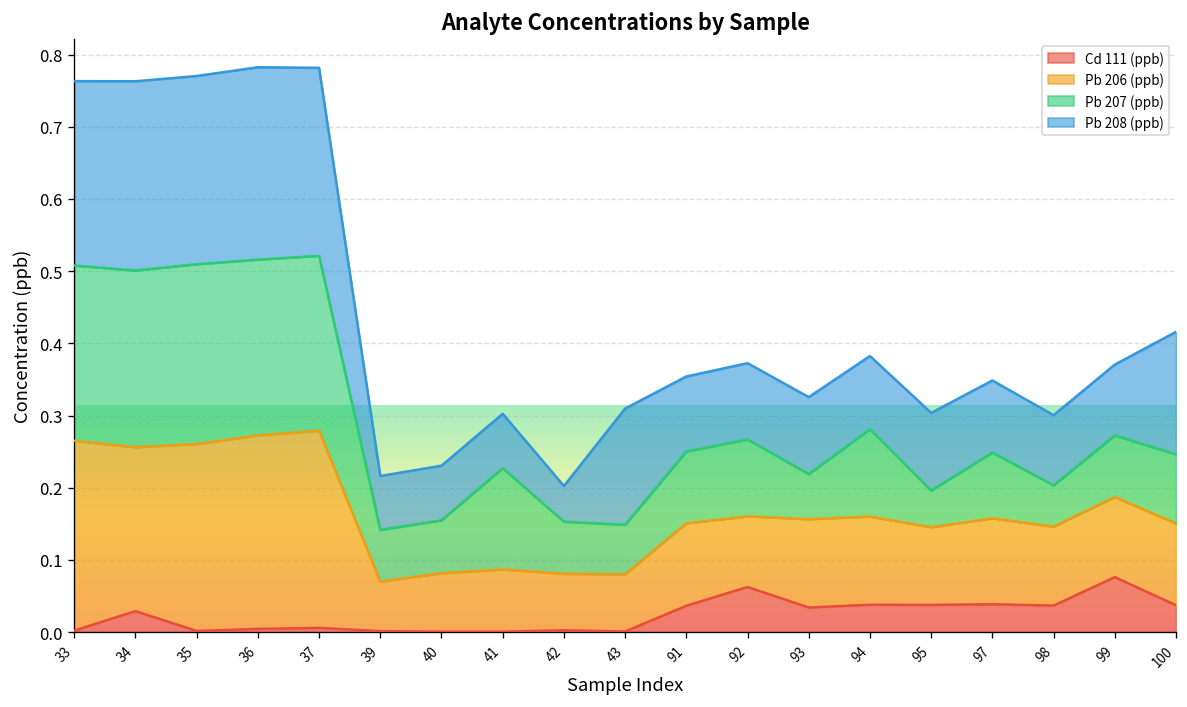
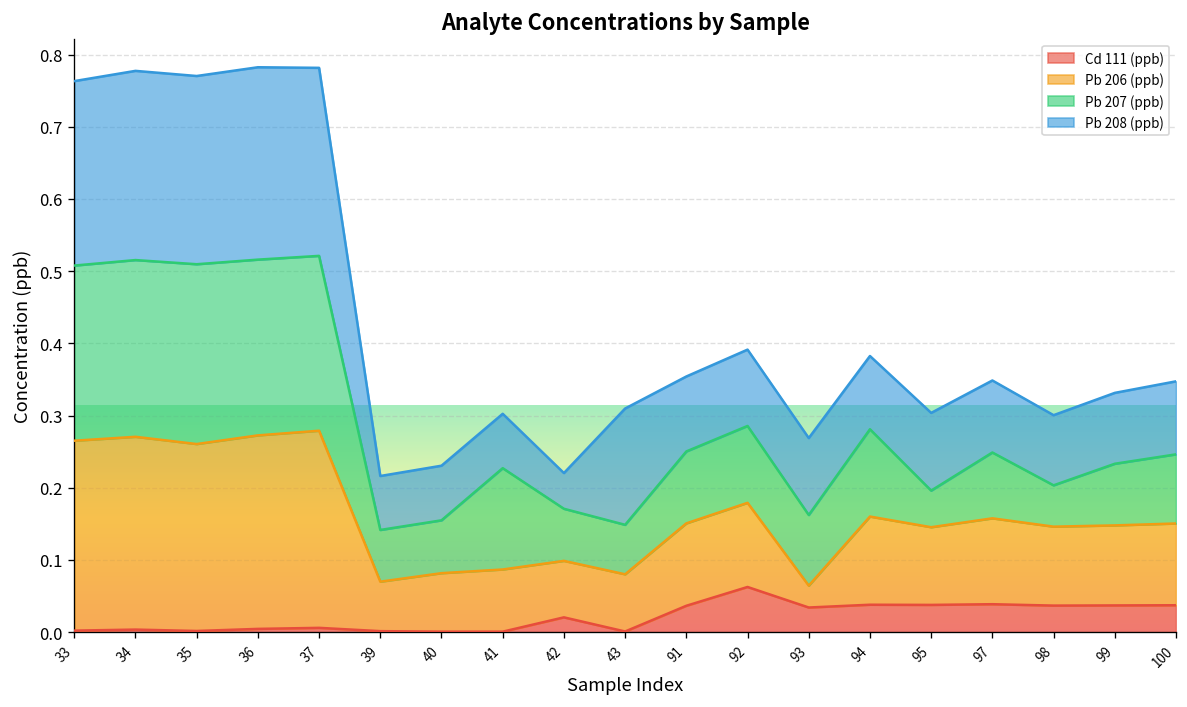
  {
    "Cd 111 (ppb)": {
      "33": 0.00,
-     "34": 0.03,
+     "34": 0.00,
      "35": 0.00,
      "36": 0.00,
      "37": 0.01,
      "39": 0.00,
      "40": 0.00,
      "41": 0.00,
-     "42": 0.00,
+     "42": 0.02,
      "43": 0.00,
      "91": 0.04,
      "92": 0.06,
      "93": 0.03,
      "94": 0.04,
      "95": 0.04,
      "97": 0.04,
      "98": 0.04,
-     "99": 0.08,
+     "99": 0.04,
      "100": 0.04
    },
    "Pb 206 (ppb)": {
      "33": 0.26,
-     "34": 0.23,
+     "34": 0.27,
      "35": 0.26,
      "36": 0.27,
      "37": 0.27,
      "39": 0.07,
      "40": 0.08,
      "41": 0.09,
      "42": 0.08,
      "43": 0.08,
      "91": 0.11,
-     "92": 0.10,
-     "93": 0.12,
+     "92": 0.12,
+     "93": 0.03,
      "94": 0.12,
      "95": 0.11,
      "97": 0.12,
      "98": 0.11,
      "99": 0.11,
      "100": 0.11
    },
    "Pb 207 (ppb)": {
      "33": 0.24,
      "34": 0.24,
      "35": 0.25,
      "36": 0.24,
      "37": 0.24,
      "39": 0.07,
      "40": 0.07,
      "41": 0.14,
      "42": 0.07,
      "43": 0.07,
      "91": 0.10,
      "92": 0.11,
-     "93": 0.06,
+     "93": 0.10,
      "94": 0.12,
      "95": 0.05,
      "97": 0.09,
      "98": 0.06,
      "99": 0.09,
      "100": 0.10
    },
    "Pb 208 (ppb)": {
      "33": 0.26,
      "34": 0.26,
      "35": 0.26,
      "36": 0.27,
      "37": 0.26,
      "39": 0.07,
      "40": 0.08,
      "41": 0.08,
      "42": 0.05,
      "43": 0.16,
      "91": 0.10,
      "92": 0.11,
      "93": 0.11,
      "94": 0.10,
      "95": 0.11,
      "97": 0.10,
      "98": 0.10,
      "99": 0.10,
-     "100": 0.17
+     "100": 0.10
    }
  }
